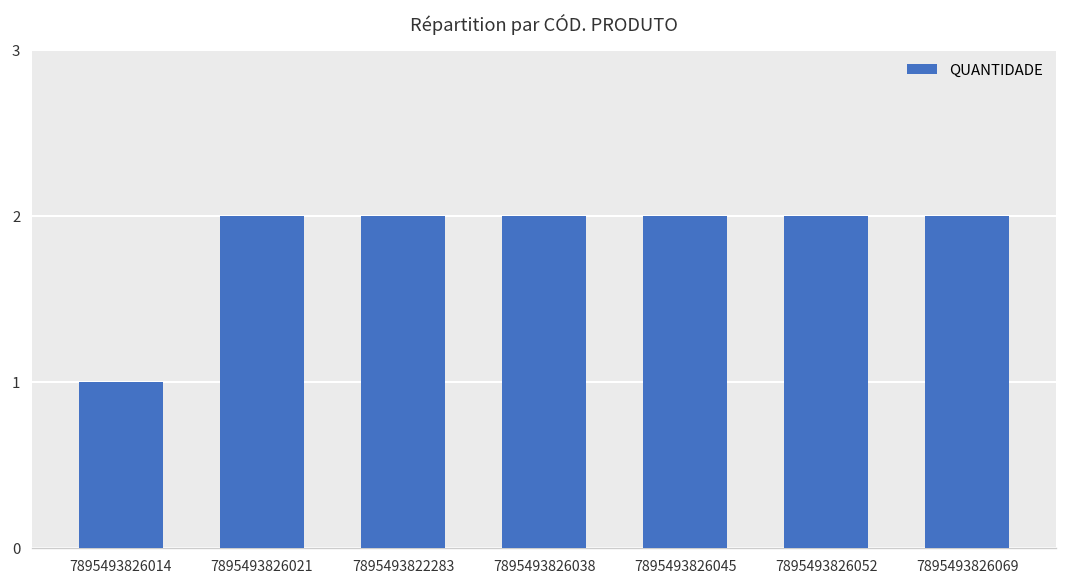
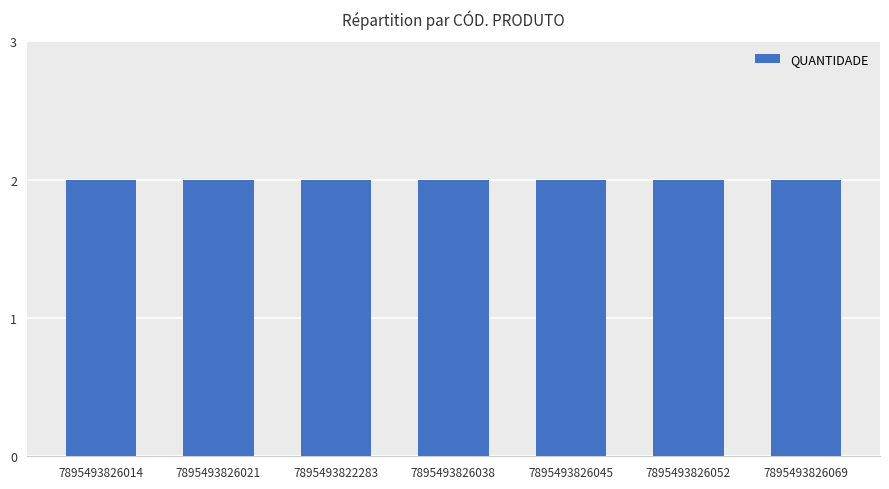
  {
-   "7895493826014": 1,
+   "7895493826014": 2,
    "7895493826021": 2,
    "7895493822283": 2,
    "7895493826038": 2,
    "7895493826045": 2,
    "7895493826052": 2,
    "7895493826069": 2
  }
